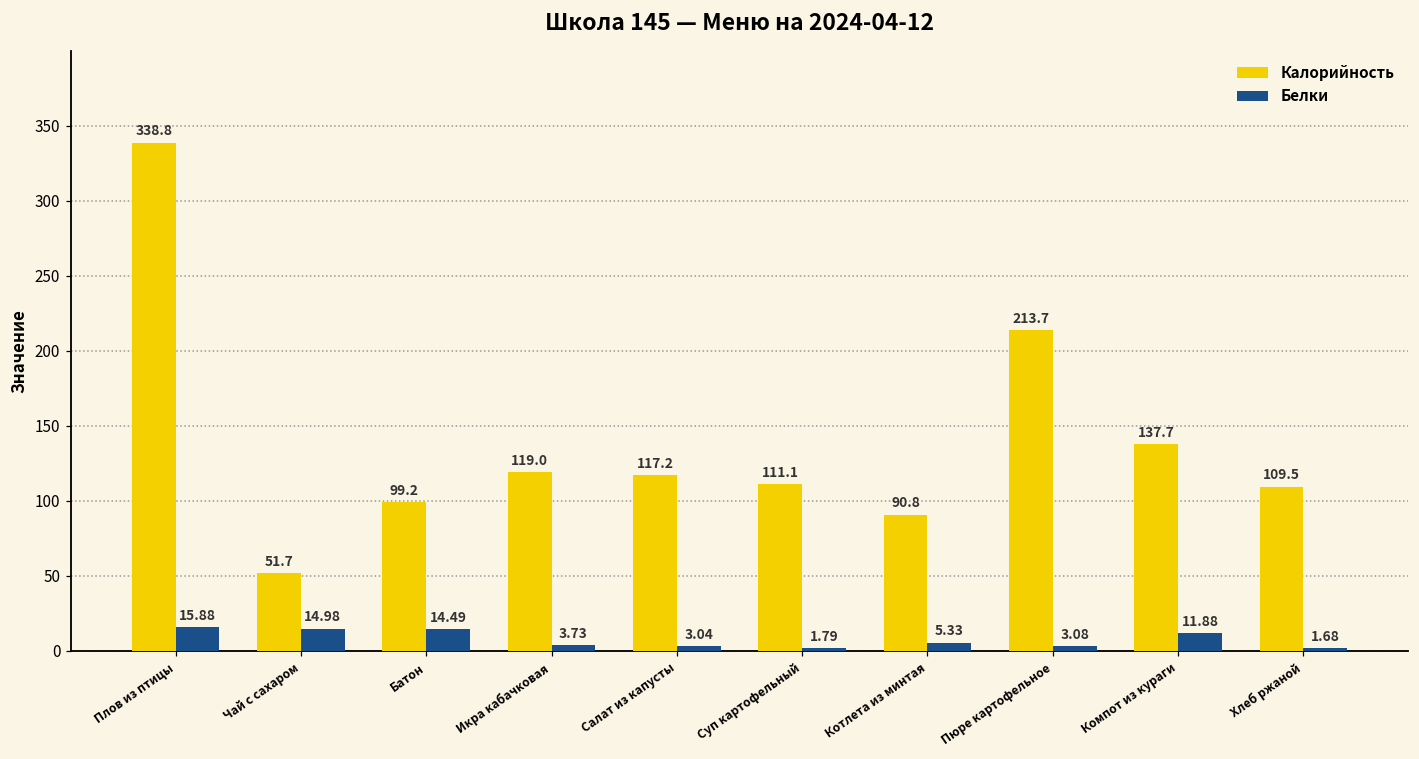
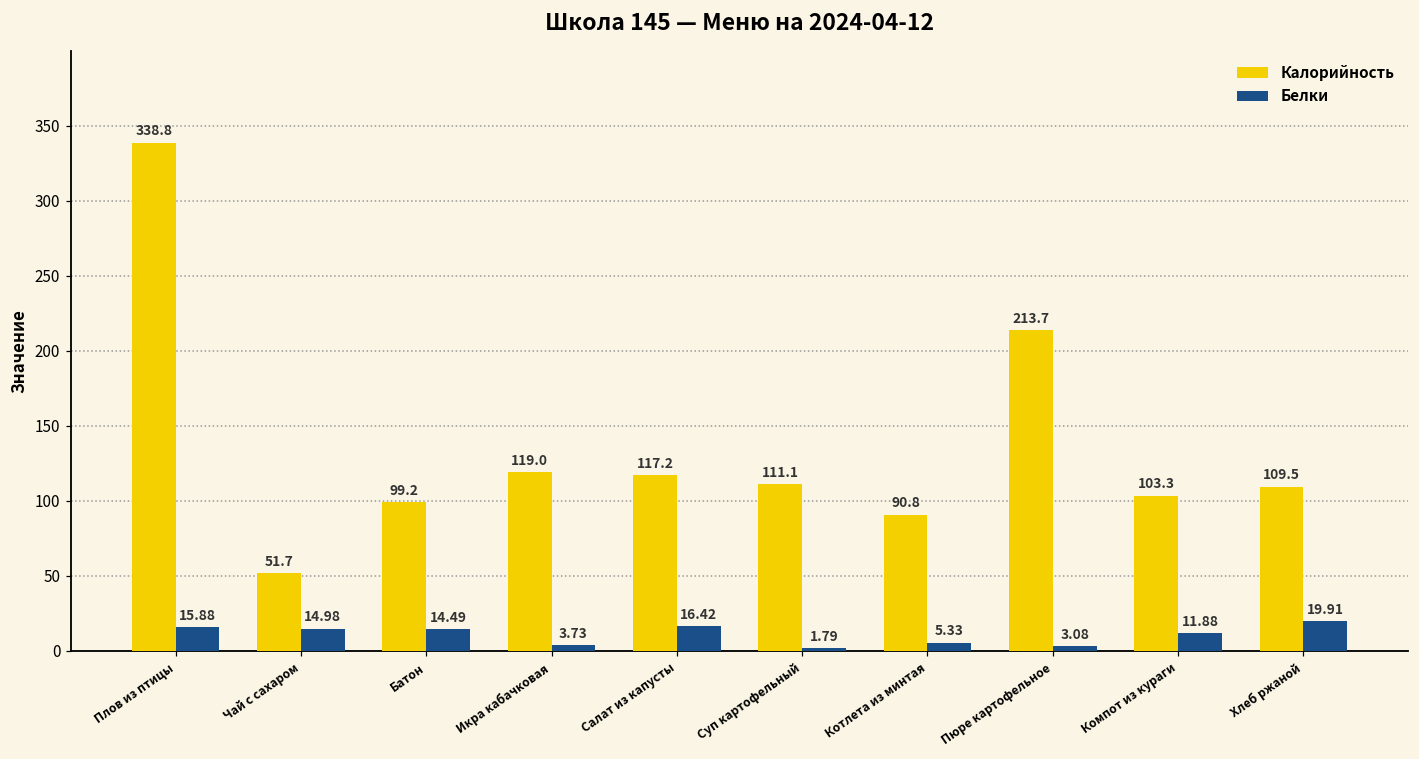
  {
    "Калорийность": {
      "Плов из птицы": 338.8,
      "Чай с сахаром": 51.7,
      "Батон": 99.2,
      "Икра кабачковая": 119.0,
      "Салат из капусты": 117.2,
      "Суп картофельный": 111.1,
      "Котлета из минтая": 90.8,
      "Пюре картофельное": 213.7,
-     "Компот из кураги": 137.7,
+     "Компот из кураги": 103.3,
      "Хлеб ржаной": 109.5
    },
    "Белки": {
      "Плов из птицы": 15.88,
      "Чай с сахаром": 14.98,
      "Батон": 14.49,
      "Икра кабачковая": 3.73,
-     "Салат из капусты": 3.04,
+     "Салат из капусты": 16.42,
      "Суп картофельный": 1.79,
      "Котлета из минтая": 5.33,
      "Пюре картофельное": 3.08,
      "Компот из кураги": 11.88,
-     "Хлеб ржаной": 1.68
+     "Хлеб ржаной": 19.91
    }
  }
